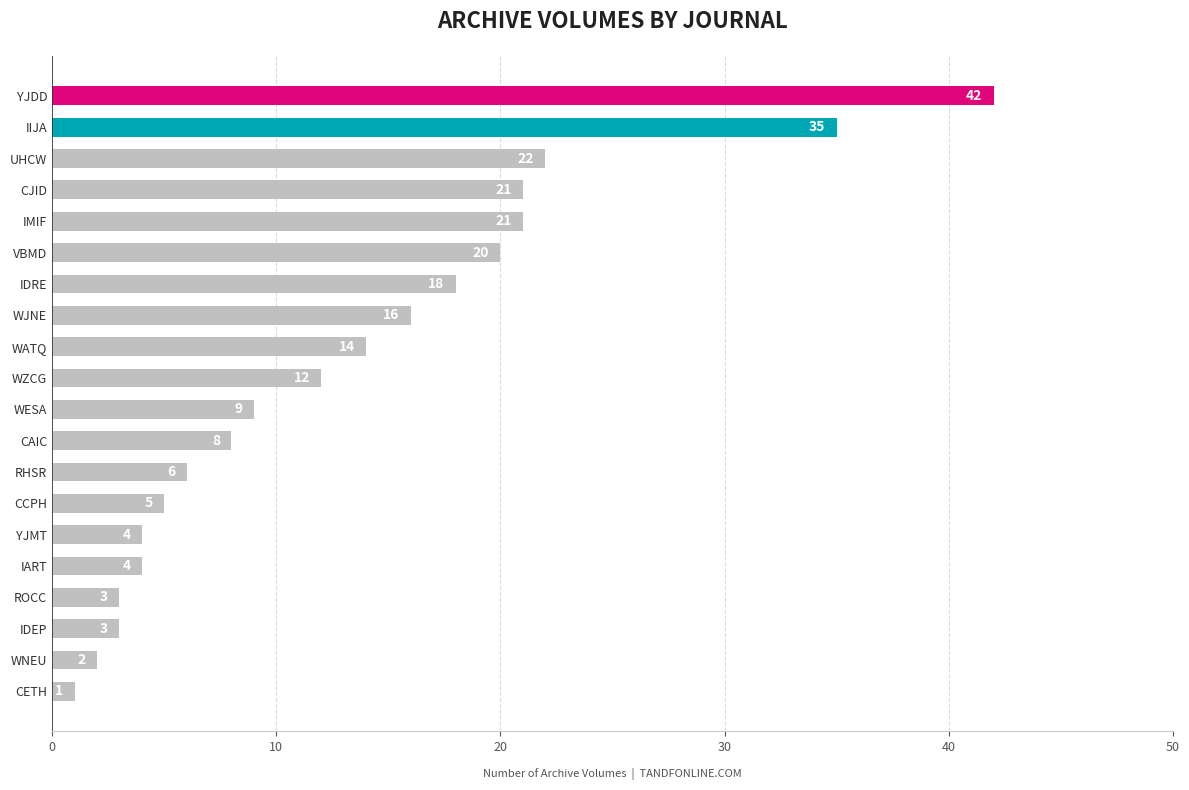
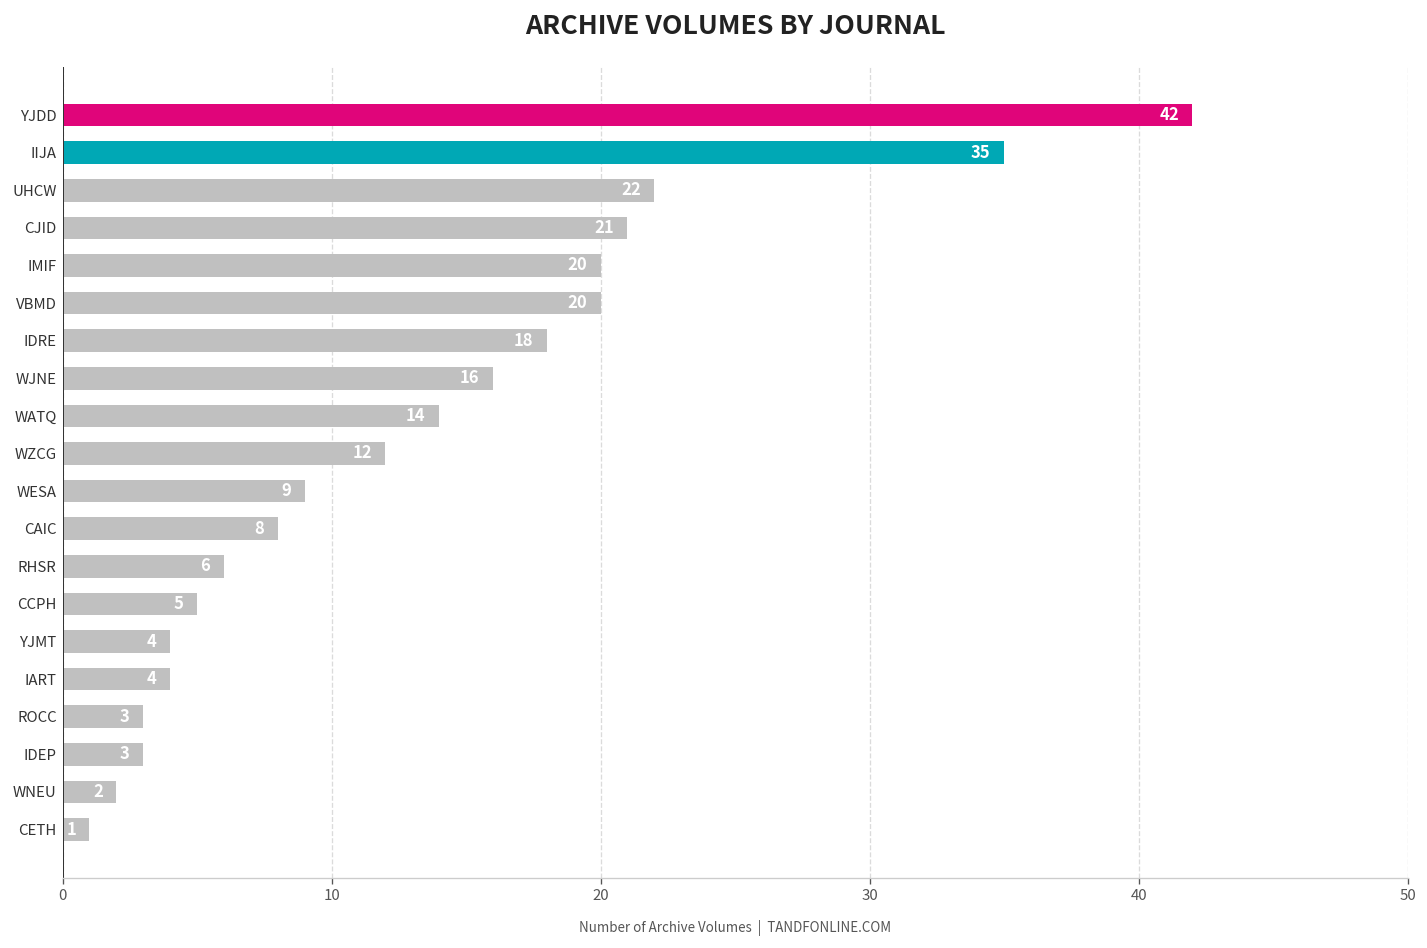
  {
    "YJDD": 42,
    "IIJA": 35,
    "UHCW": 22,
    "CJID": 21,
-   "IMIF": 21,
+   "IMIF": 20,
    "VBMD": 20,
    "IDRE": 18,
    "WJNE": 16,
    "WATQ": 14,
    "WZCG": 12,
    "WESA": 9,
    "CAIC": 8,
    "RHSR": 6,
    "CCPH": 5,
    "YJMT": 4,
    "IART": 4,
    "ROCC": 3,
    "IDEP": 3,
    "WNEU": 2,
    "CETH": 1
  }
